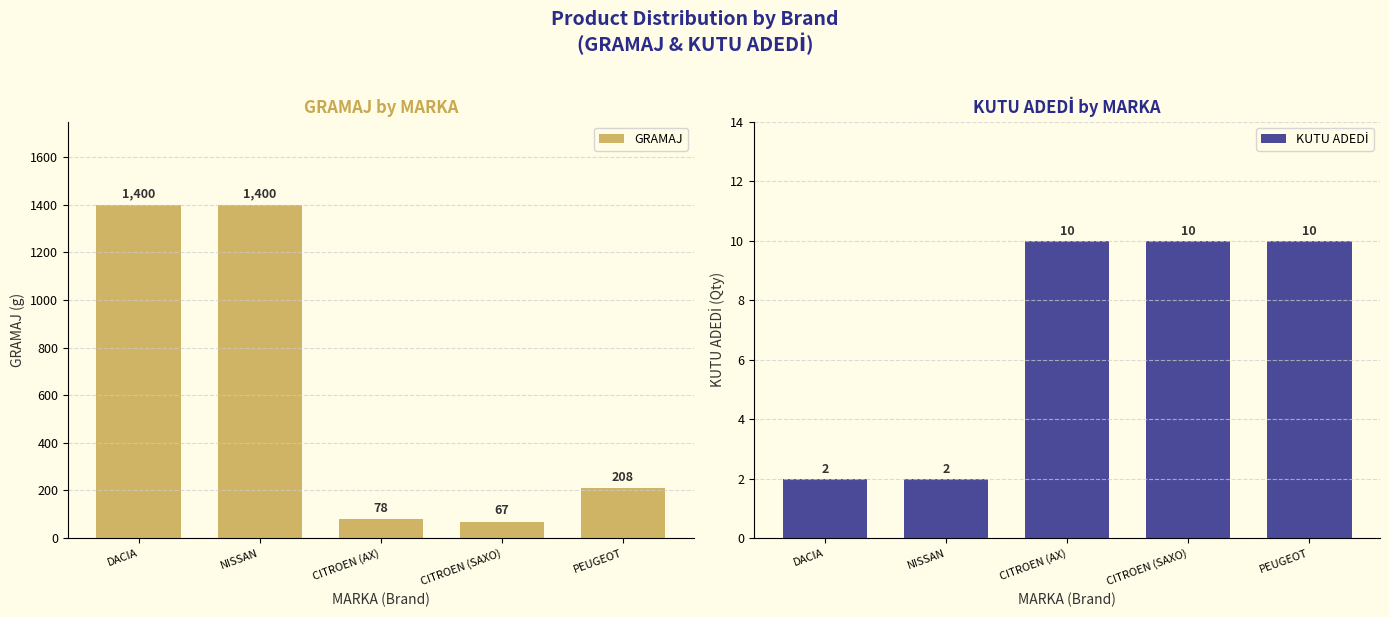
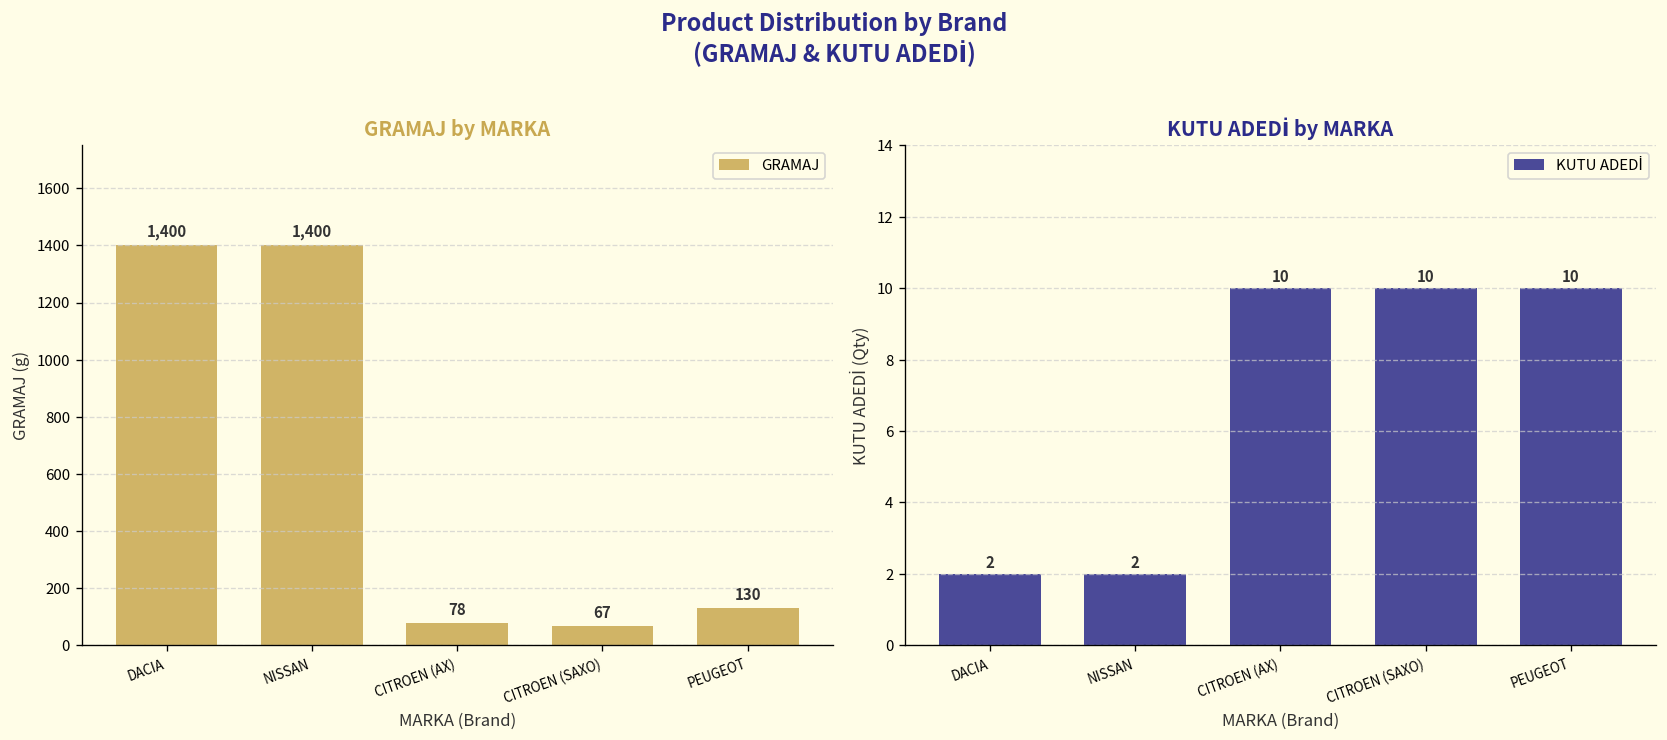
  {
    "GRAMAJ by MARKA": {
      "DACIA": "1,400",
      "NISSAN": "1,400",
      "CITROEN (AX)": "78",
      "CITROEN (SAXO)": "67",
-     "PEUGEOT": "208"
+     "PEUGEOT": "130"
    },
    "KUTU ADEDİ by MARKA": {
      "DACIA": "2",
      "NISSAN": "2",
      "CITROEN (AX)": "10",
      "CITROEN (SAXO)": "10",
      "PEUGEOT": "10"
    }
  }
